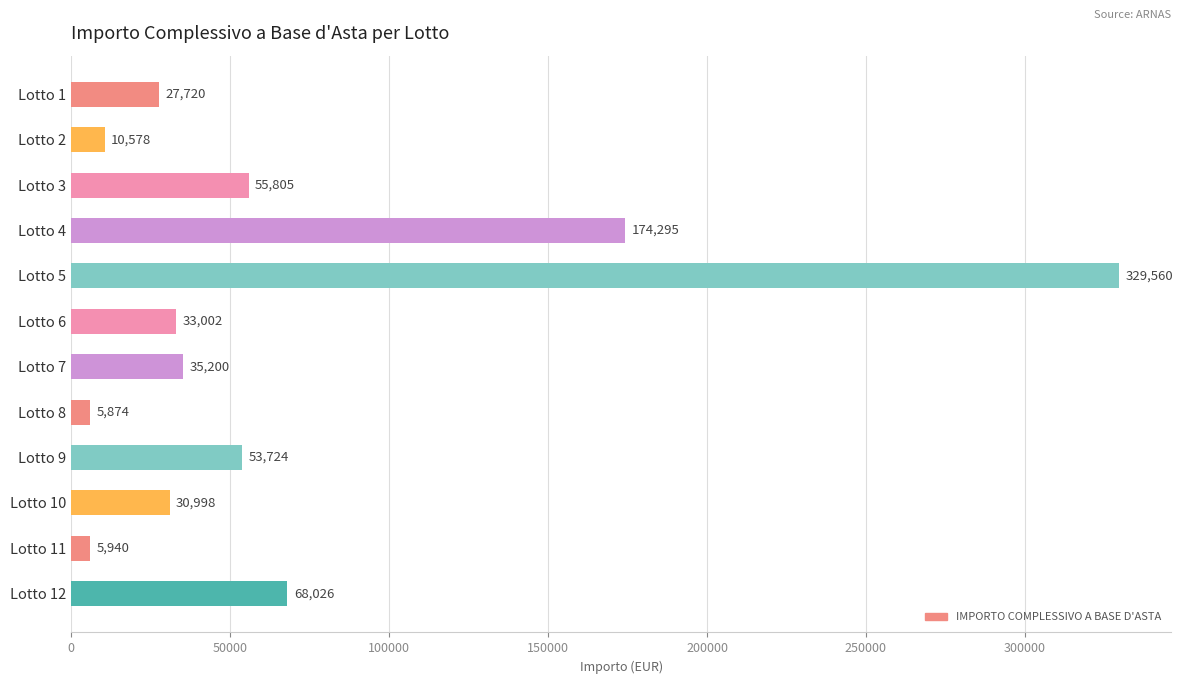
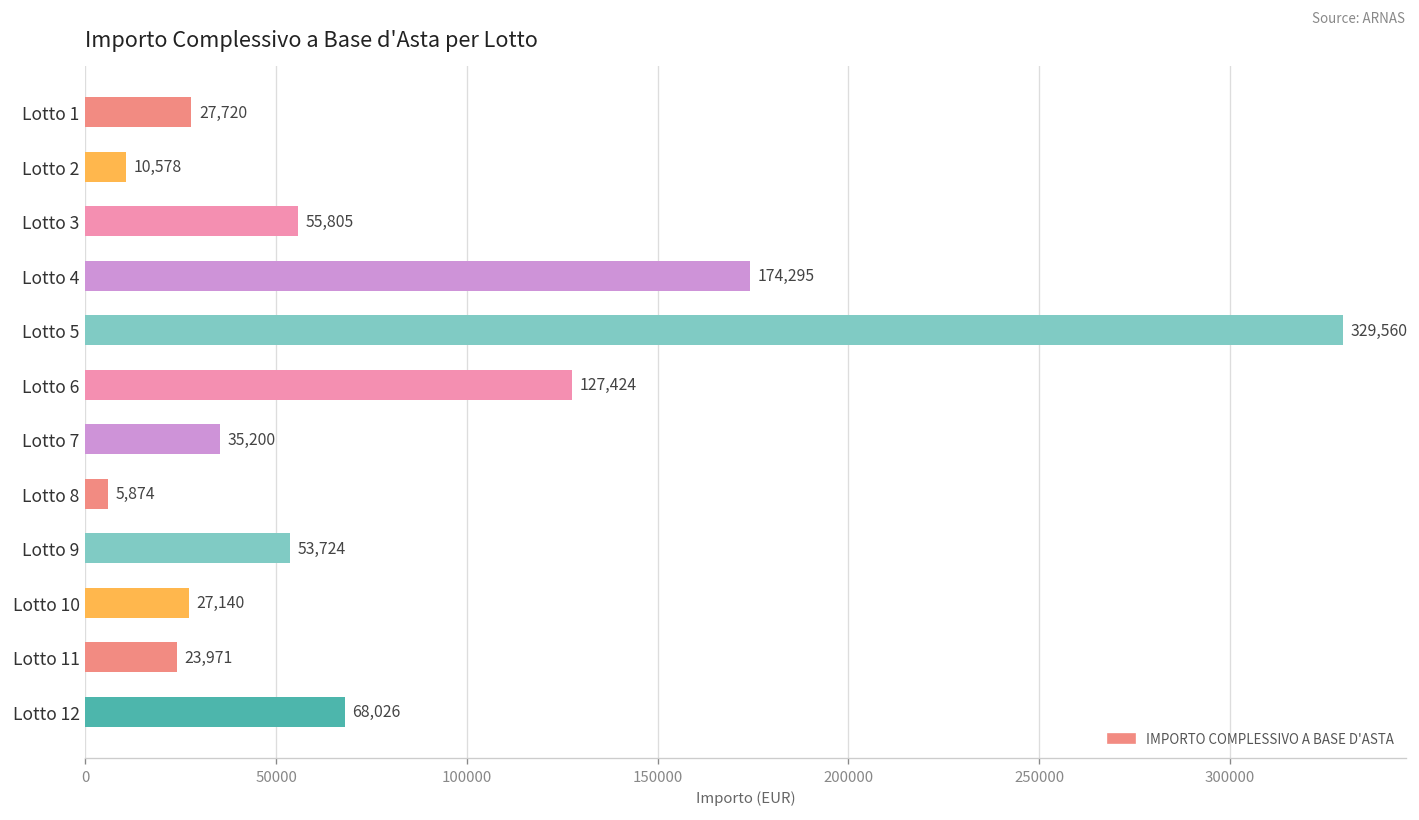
  {
    "Lotto 1": "27,720",
    "Lotto 2": "10,578",
    "Lotto 3": "55,805",
    "Lotto 4": "174,295",
    "Lotto 5": "329,560",
-   "Lotto 6": "33,002",
+   "Lotto 6": "127,424",
    "Lotto 7": "35,200",
    "Lotto 8": "5,874",
    "Lotto 9": "53,724",
-   "Lotto 10": "30,998",
-   "Lotto 11": "5,940",
+   "Lotto 10": "27,140",
+   "Lotto 11": "23,971",
    "Lotto 12": "68,026"
  }
